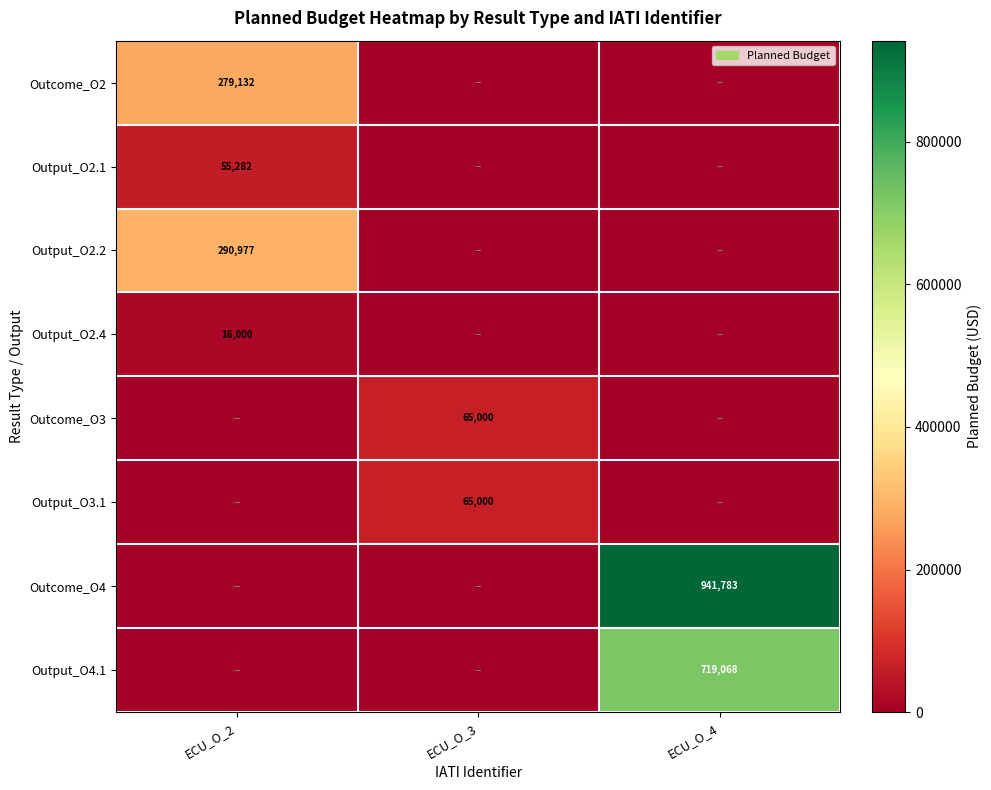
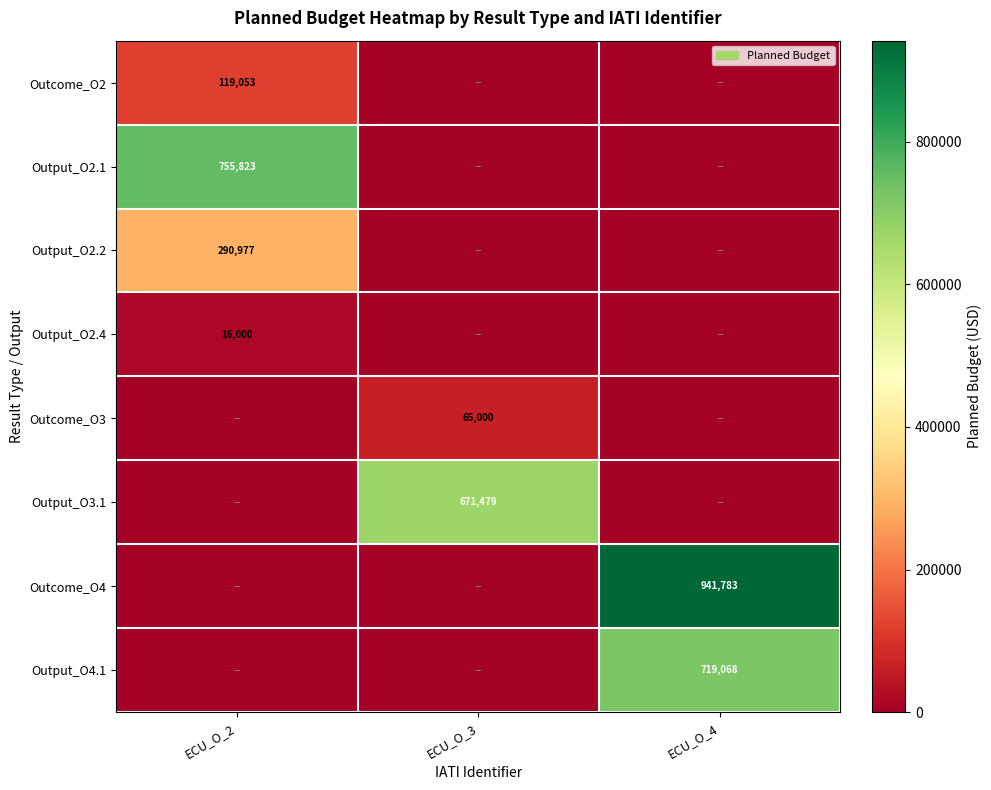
  {
    "Outcome_O2": {
-     "ECU_O_2": "279,132"
+     "ECU_O_2": "119,053"
    },
    "Output_O2.1": {
-     "ECU_O_2": "55,282"
+     "ECU_O_2": "755,823"
    },
    "Output_O2.2": {
      "ECU_O_2": "290,977"
    },
    "Output_O2.4": {
      "ECU_O_2": "16,000"
    },
    "Outcome_O3": {
      "ECU_O_3": "65,000"
    },
    "Output_O3.1": {
-     "ECU_O_3": "65,000"
+     "ECU_O_3": "671,479"
    },
    "Outcome_O4": {
      "ECU_O_4": "941,783"
    },
    "Output_O4.1": {
      "ECU_O_4": "719,068"
    }
  }
